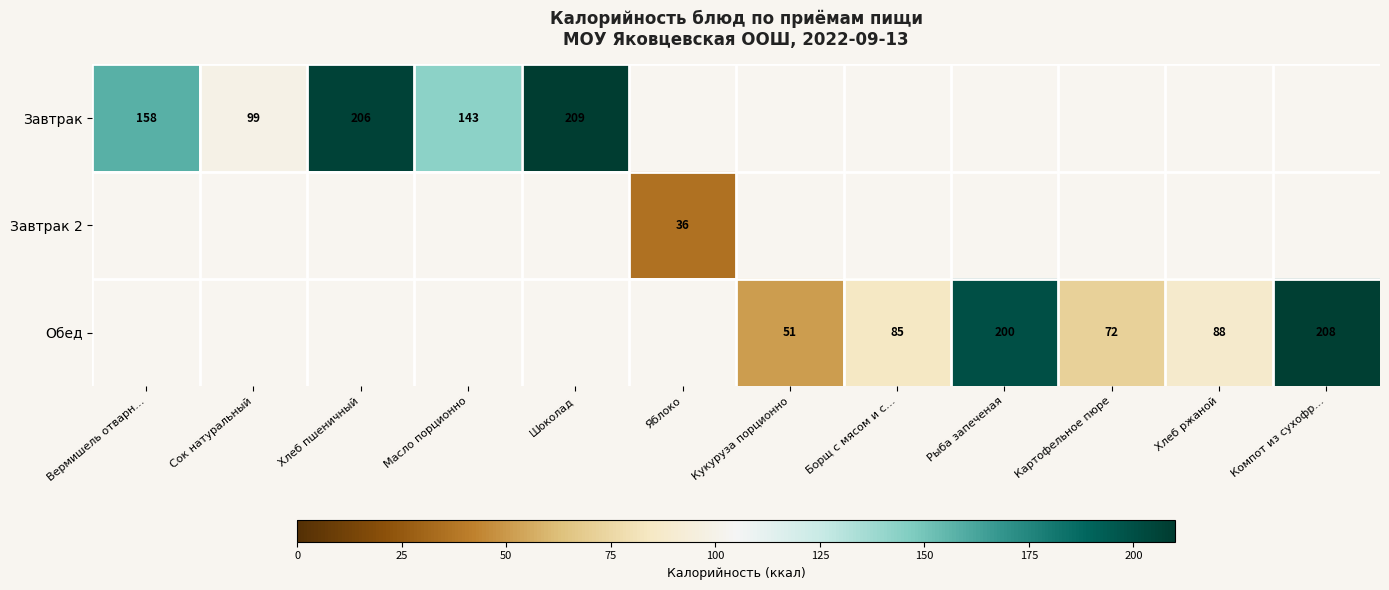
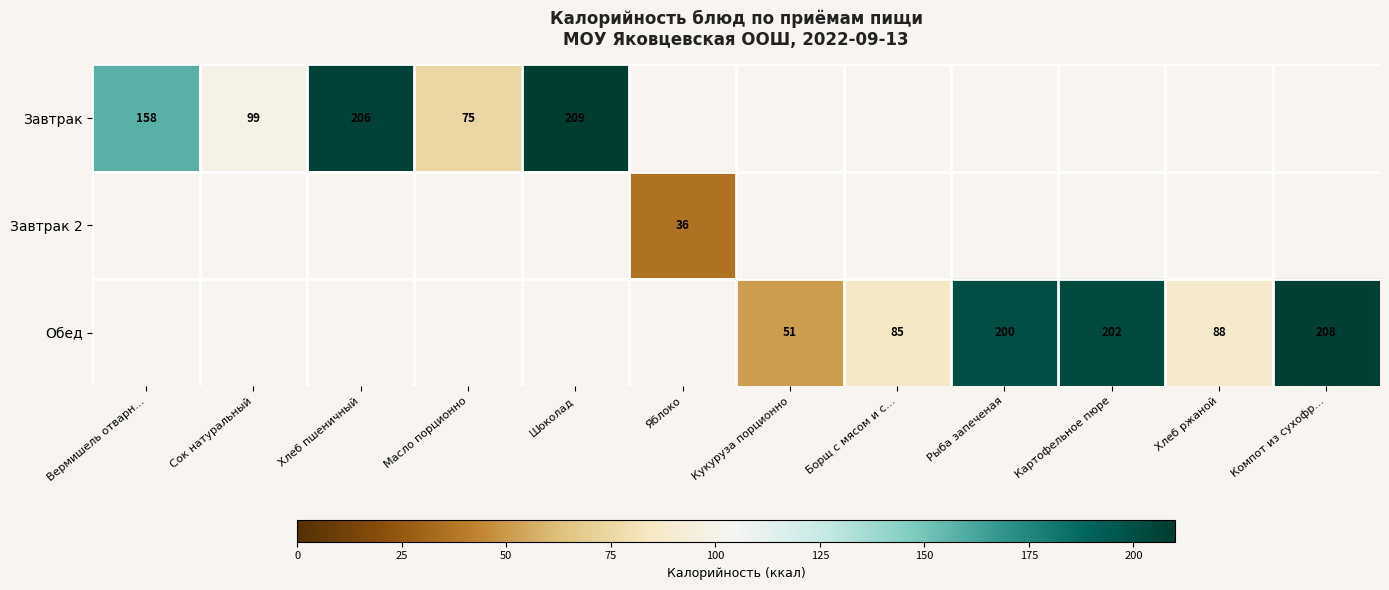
  {
    "Завтрак": {
      "Вермишель отварн…": 158,
      "Сок натуральный": 99,
      "Хлеб пшеничный": 206,
-     "Масло порционно": 143,
+     "Масло порционно": 75,
      "Шоколад": 209
    },
    "Завтрак 2": {
      "Яблоко": 36
    },
    "Обед": {
      "Кукуруза порционно": 51,
      "Борщ с мясом и с…": 85,
      "Рыба запеченая": 200,
-     "Картофельное пюре": 72,
+     "Картофельное пюре": 202,
      "Хлеб ржаной": 88,
      "Компот из сухофр…": 208
    }
  }
